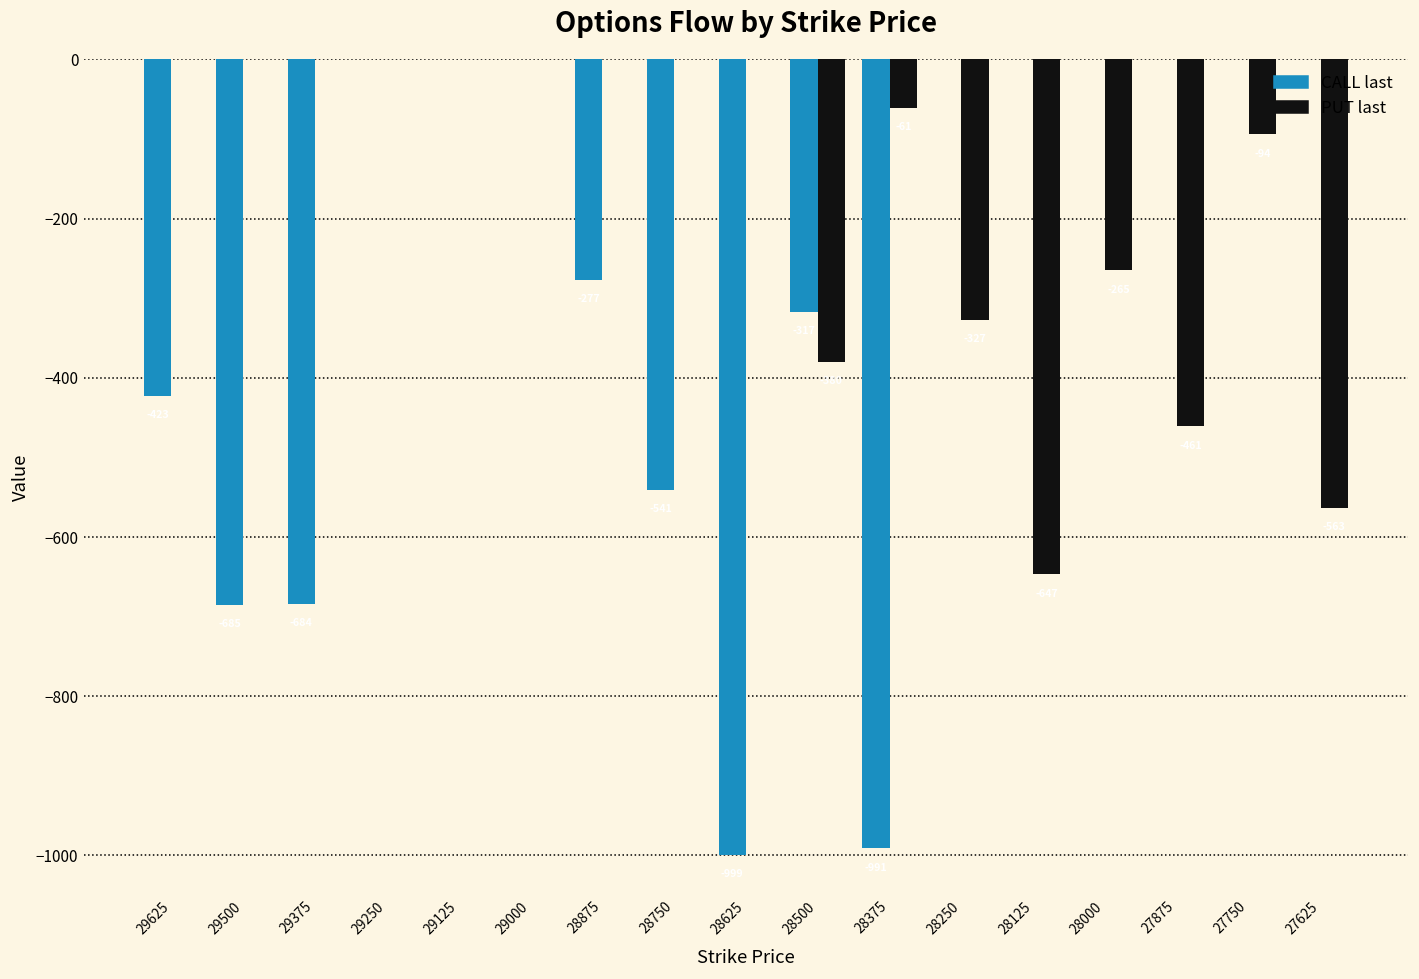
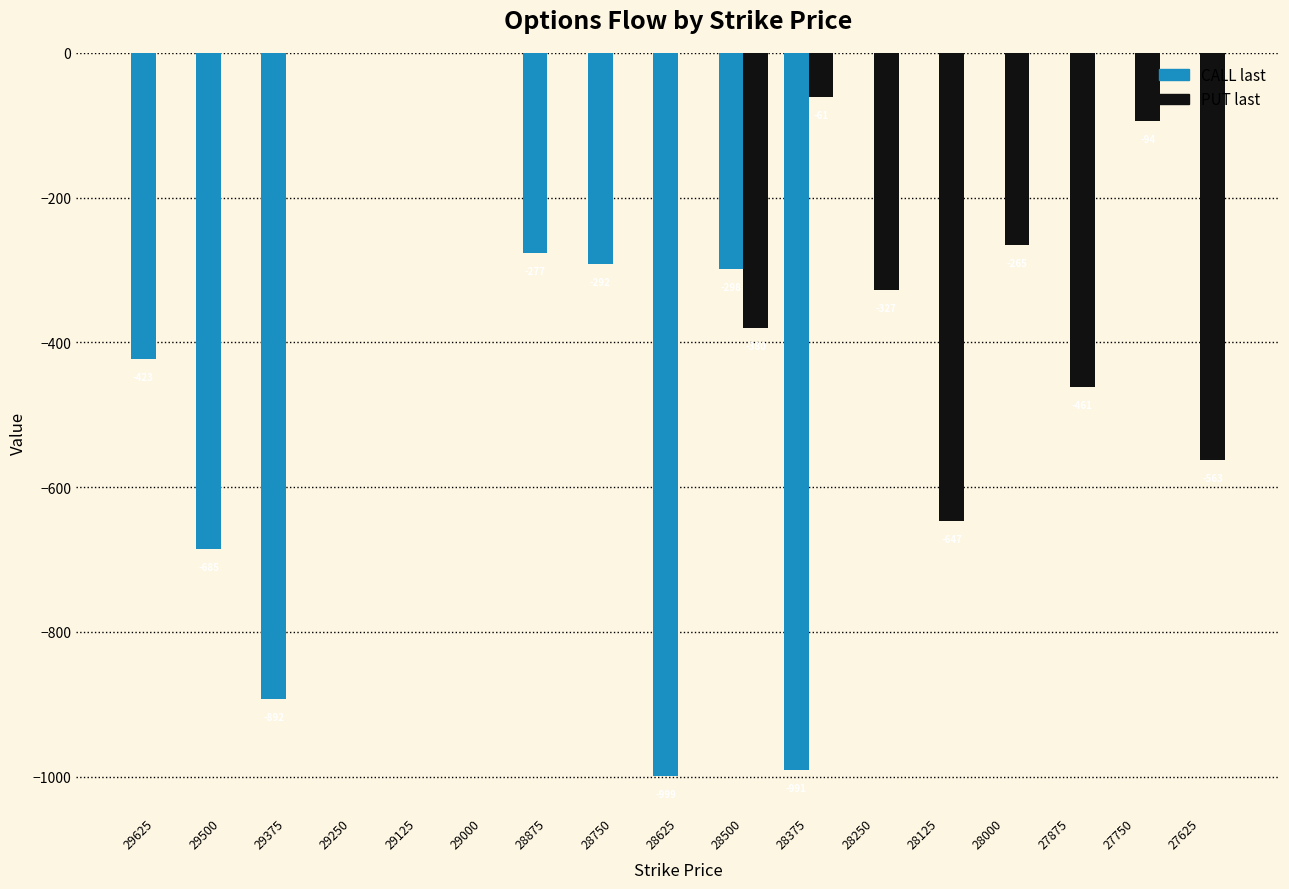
  {
    "CALL last": {
      "29625": -420,
      "29500": -690,
-     "29375": -680,
+     "29375": -890,
      "29250": 0,
      "29125": 0,
      "29000": 0,
      "28875": -280,
-     "28750": -540,
+     "28750": -290,
      "28625": -1000,
-     "28500": -320,
+     "28500": -300,
      "28375": -990,
      "28250": 0,
      "28125": 0,
      "28000": 0,
      "27875": 0,
      "27750": 0,
      "27625": 0
    },
    "PUT last": {
      "29625": 0,
      "29500": 0,
      "29375": 0,
      "29250": 0,
      "29125": 0,
      "29000": 0,
      "28875": 0,
      "28750": 0,
      "28625": 0,
      "28500": -380,
      "28375": -60,
      "28250": -330,
      "28125": -650,
      "28000": -270,
      "27875": -460,
      "27750": -90,
      "27625": -560
    }
  }
